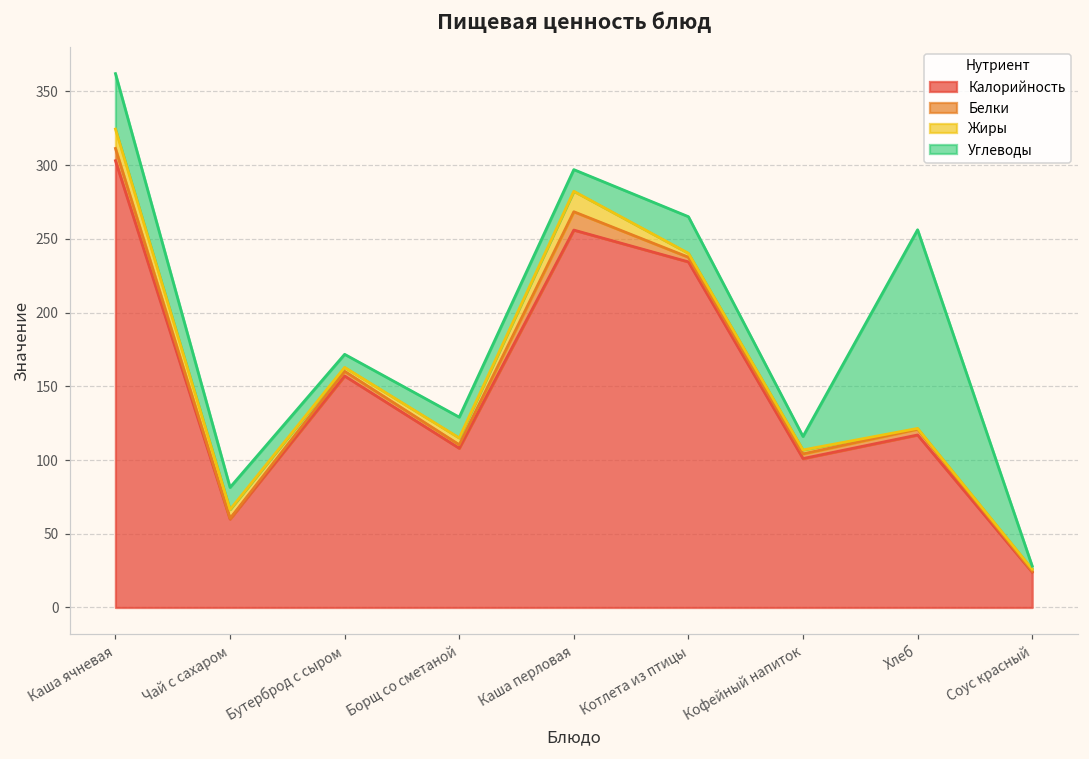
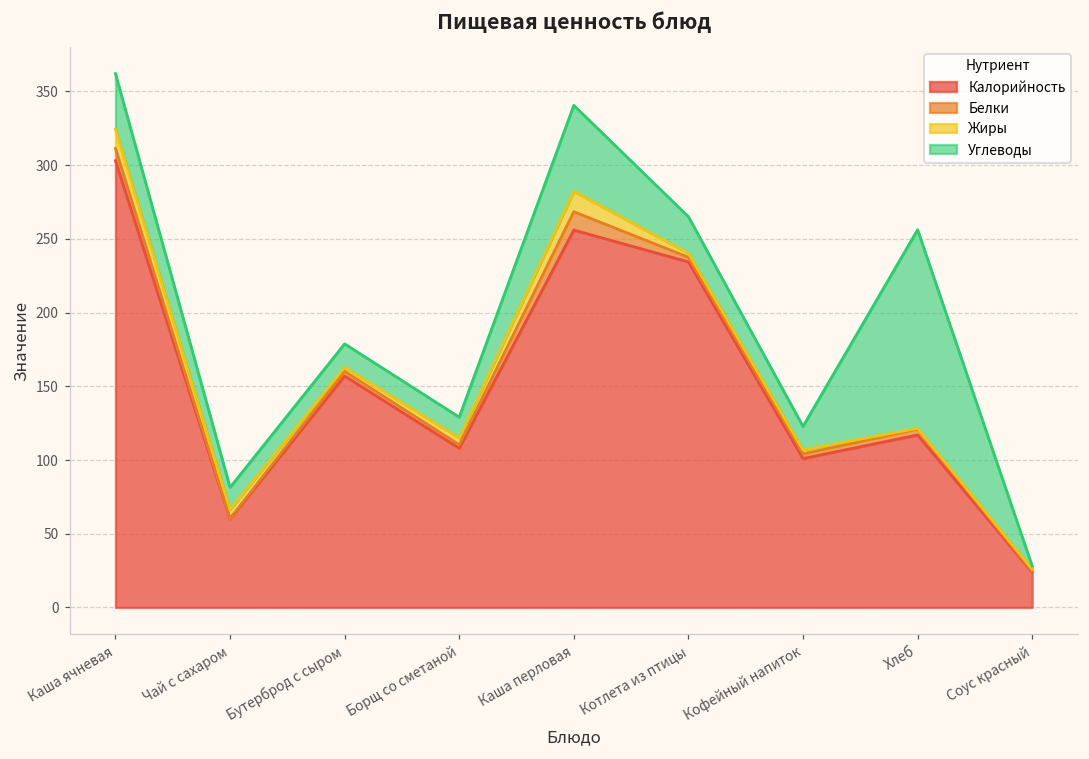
  {
    "Жиры": {
      "Каша ячневая": 13,
      "Чай с сахаром": 6,
      "Бутерброд с сыром": 3,
      "Борщ со сметаной": 5,
      "Каша перловая": 14,
      "Котлета из птицы": 3,
      "Кофейный напиток": 3
    },
    "Углеводы": {
      "Каша ячневая": 38,
      "Чай с сахаром": 15,
-     "Бутерброд с сыром": 9,
+     "Бутерброд с сыром": 16,
      "Борщ со сметаной": 14,
-     "Каша перловая": 15,
+     "Каша перловая": 58,
      "Котлета из птицы": 25,
-     "Кофейный напиток": 9,
+     "Кофейный напиток": 16,
      "Хлеб": 135,
      "Соус красный": 2
    }
  }
